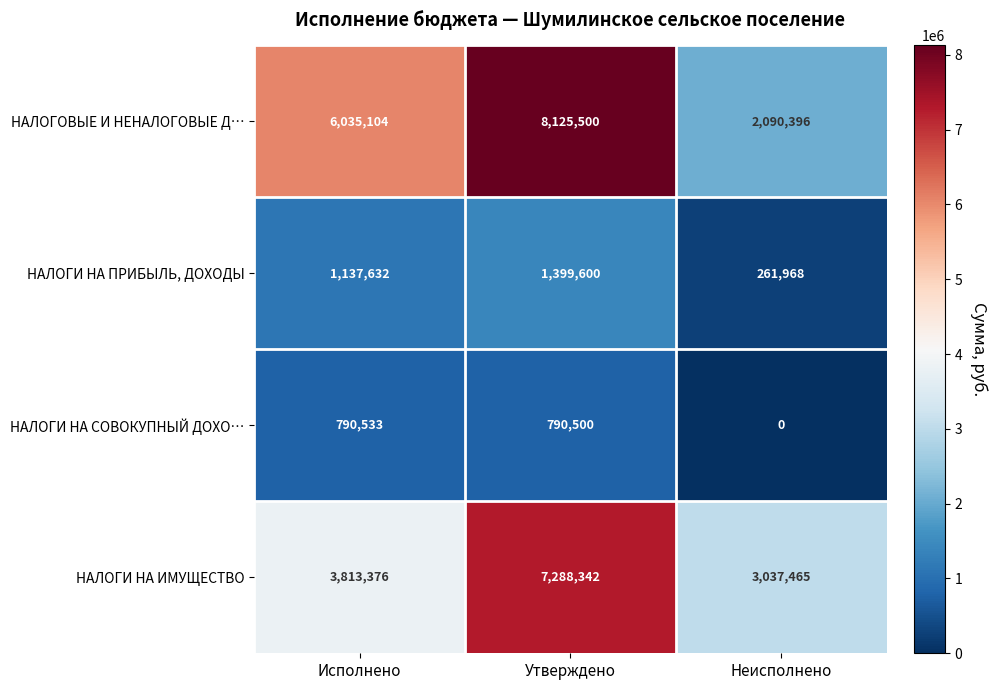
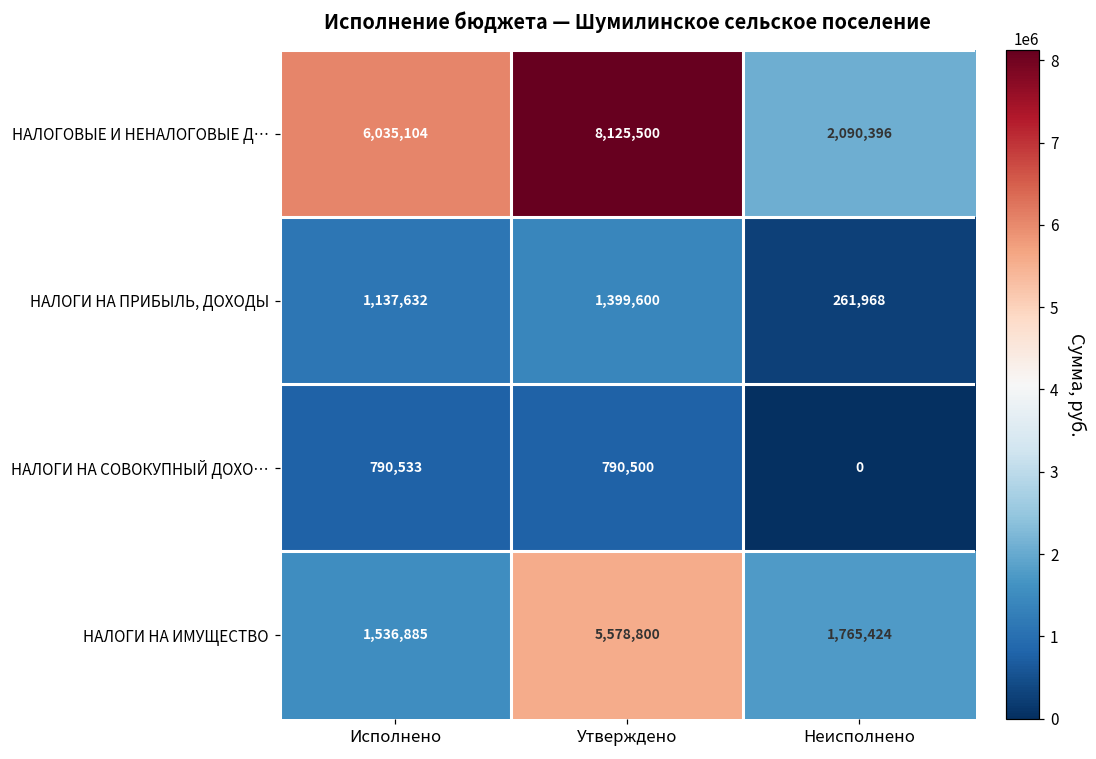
  {
    "НАЛОГОВЫЕ И НЕНАЛОГОВЫЕ Д…": {
      "Исполнено": "6,035,104",
      "Утверждено": "8,125,500",
      "Неисполнено": "2,090,396"
    },
    "НАЛОГИ НА ПРИБЫЛЬ, ДОХОДЫ": {
      "Исполнено": "1,137,632",
      "Утверждено": "1,399,600",
      "Неисполнено": "261,968"
    },
    "НАЛОГИ НА СОВОКУПНЫЙ ДОХО…": {
      "Исполнено": "790,533",
      "Утверждено": "790,500",
      "Неисполнено": "0"
    },
    "НАЛОГИ НА ИМУЩЕСТВО": {
-     "Исполнено": "3,813,376",
-     "Утверждено": "7,288,342",
-     "Неисполнено": "3,037,465"
+     "Исполнено": "1,536,885",
+     "Утверждено": "5,578,800",
+     "Неисполнено": "1,765,424"
    }
  }
